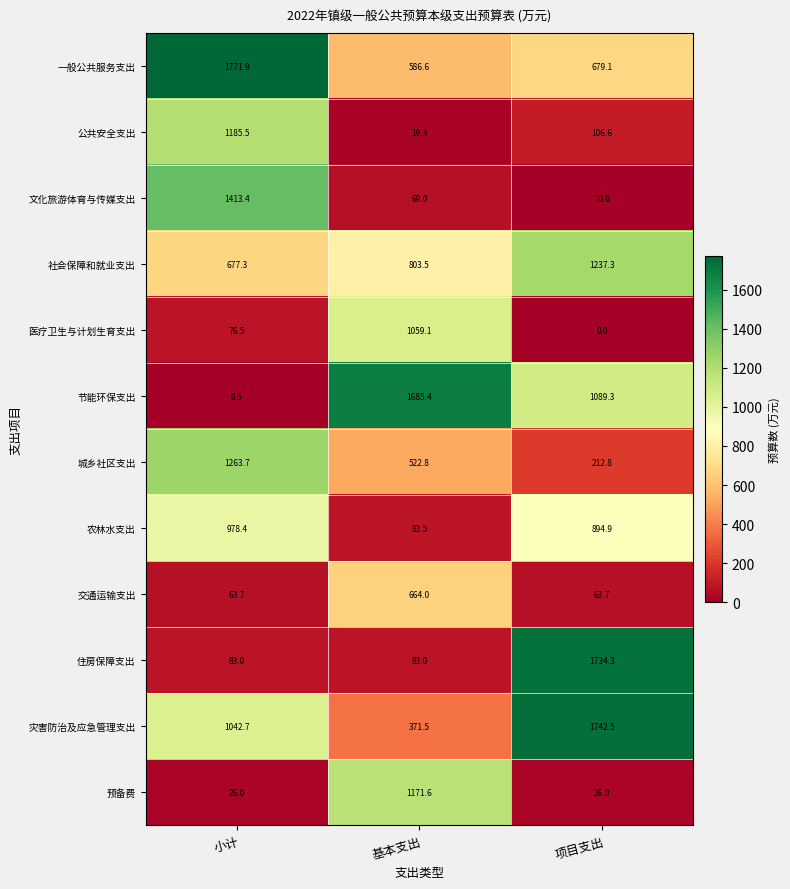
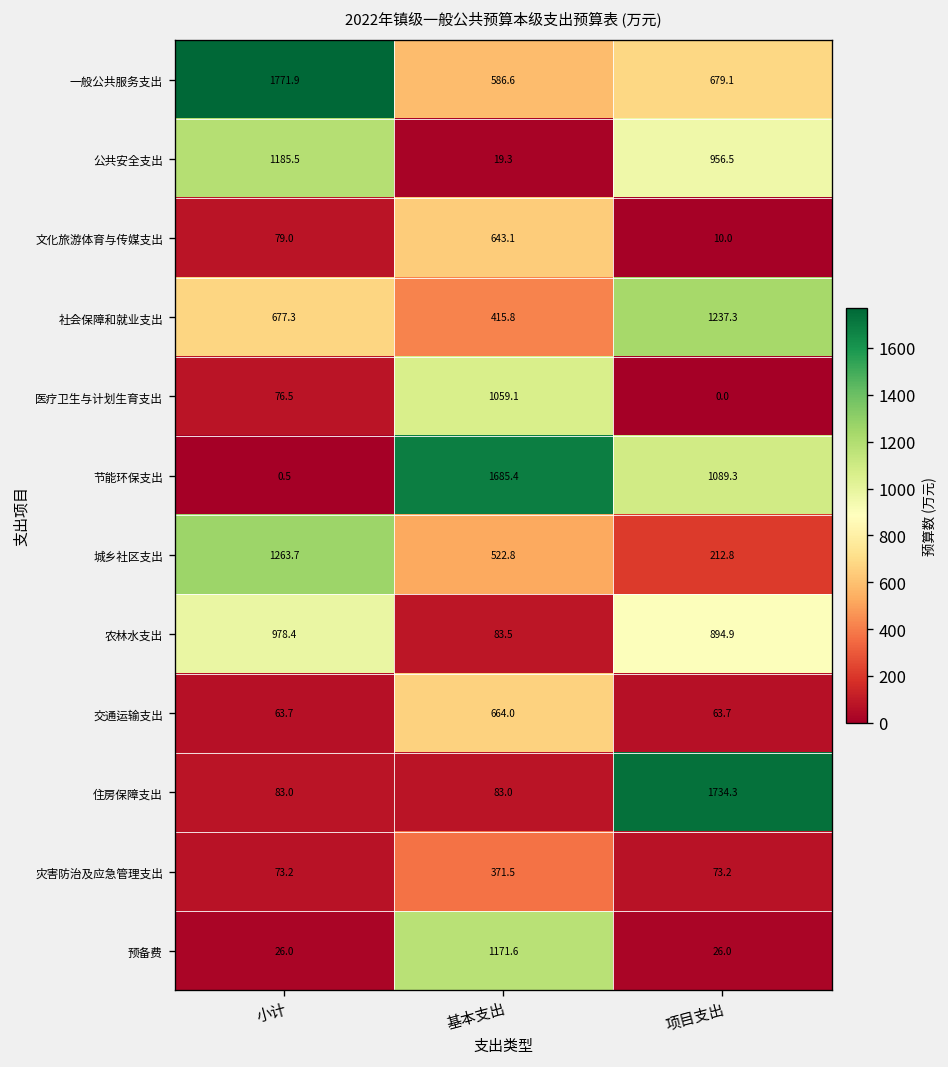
  {
    "一般公共服务支出": {
      "小计": 1771.9,
      "基本支出": 586.6,
      "项目支出": 679.1
    },
    "公共安全支出": {
      "小计": 1185.5,
      "基本支出": 19.3,
-     "项目支出": 106.6
+     "项目支出": 956.5
    },
    "文化旅游体育与传媒支出": {
-     "小计": 1413.4,
-     "基本支出": 69.0,
+     "小计": 79.0,
+     "基本支出": 643.1,
      "项目支出": 10.0
    },
    "社会保障和就业支出": {
      "小计": 677.3,
-     "基本支出": 803.5,
+     "基本支出": 415.8,
      "项目支出": 1237.3
    },
    "医疗卫生与计划生育支出": {
      "小计": 76.5,
      "基本支出": 1059.1,
      "项目支出": 0.0
    },
    "节能环保支出": {
      "小计": 0.5,
      "基本支出": 1685.4,
      "项目支出": 1089.3
    },
    "城乡社区支出": {
      "小计": 1263.7,
      "基本支出": 522.8,
      "项目支出": 212.8
    },
    "农林水支出": {
      "小计": 978.4,
      "基本支出": 83.5,
      "项目支出": 894.9
    },
    "交通运输支出": {
      "小计": 63.7,
      "基本支出": 664.0,
      "项目支出": 63.7
    },
    "住房保障支出": {
      "小计": 83.0,
      "基本支出": 83.0,
      "项目支出": 1734.3
    },
    "灾害防治及应急管理支出": {
-     "小计": 1042.7,
+     "小计": 73.2,
      "基本支出": 371.5,
-     "项目支出": 1742.5
+     "项目支出": 73.2
    },
    "预备费": {
      "小计": 26.0,
      "基本支出": 1171.6,
      "项目支出": 26.0
    }
  }
